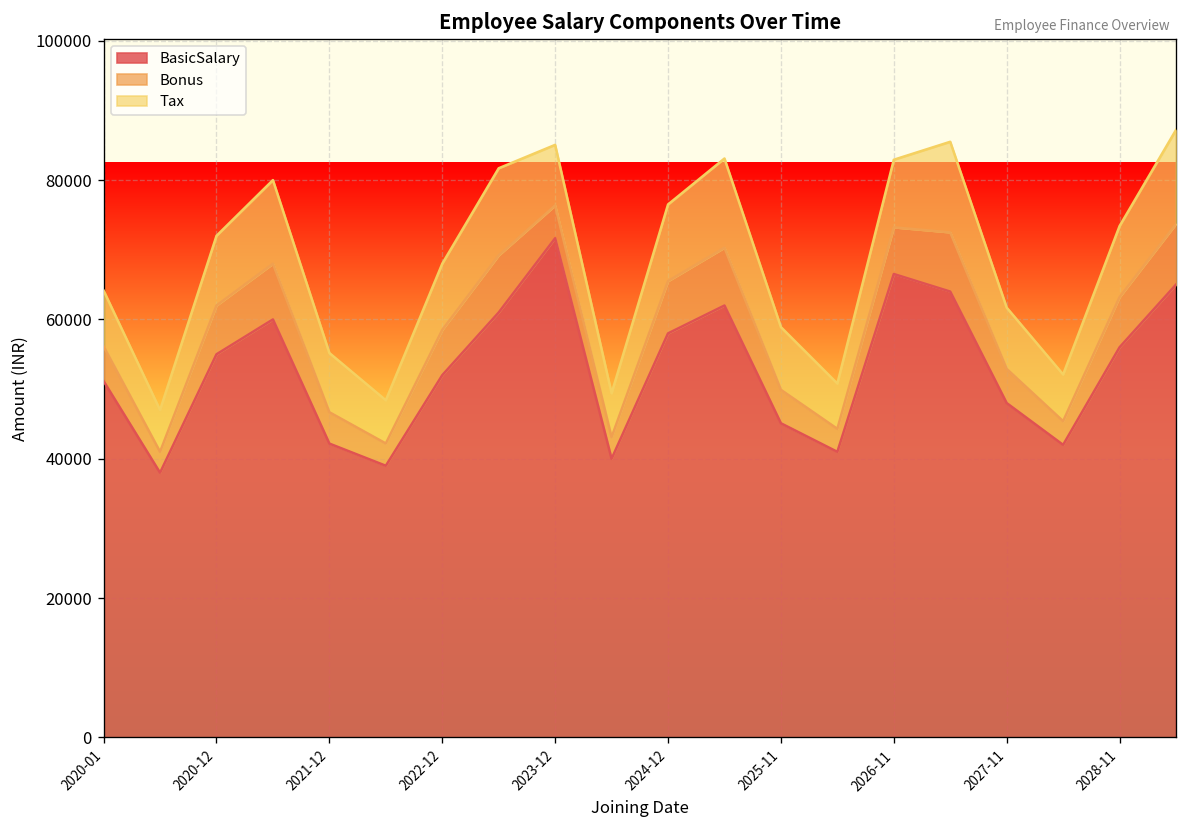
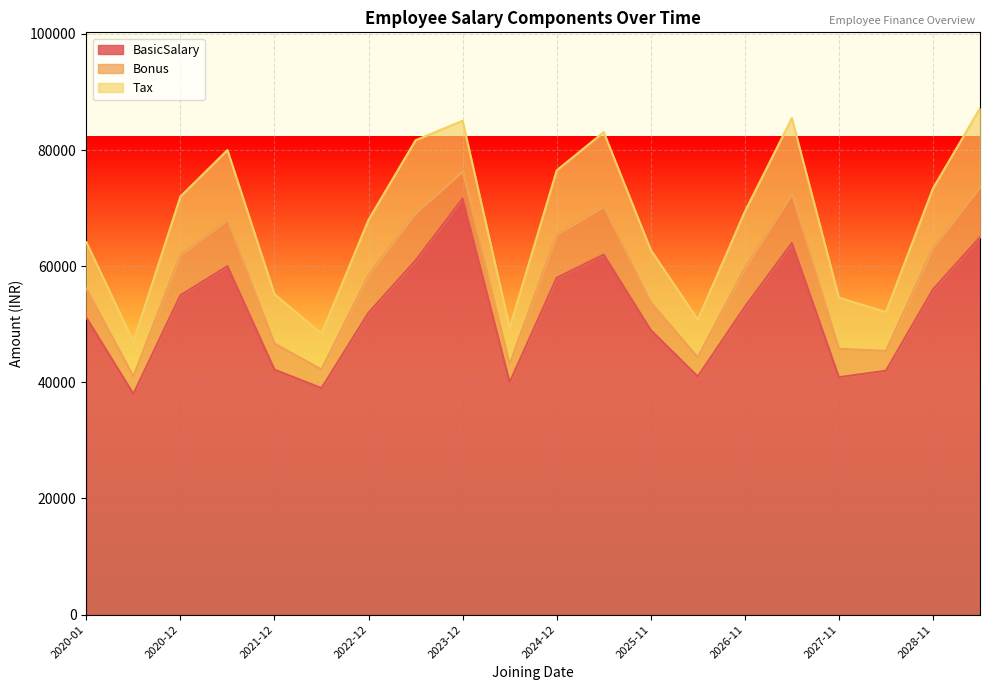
  {
    "BasicSalary": {
      "2020-01": 51000,
      "2020-12": 55000,
      "2021-12": 42000,
      "2022-12": 52000,
      "2023-12": 72000,
      "2024-12": 58000,
-     "2025-11": 45000,
-     "2026-11": 67000,
-     "2027-11": 48000,
+     "2025-11": 49000,
+     "2026-11": 53000,
+     "2027-11": 41000,
      "2028-11": 56000
    }
  }
